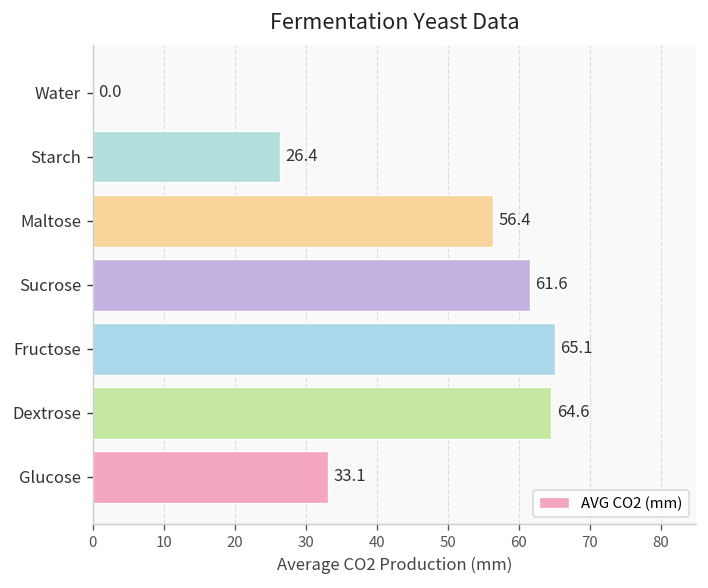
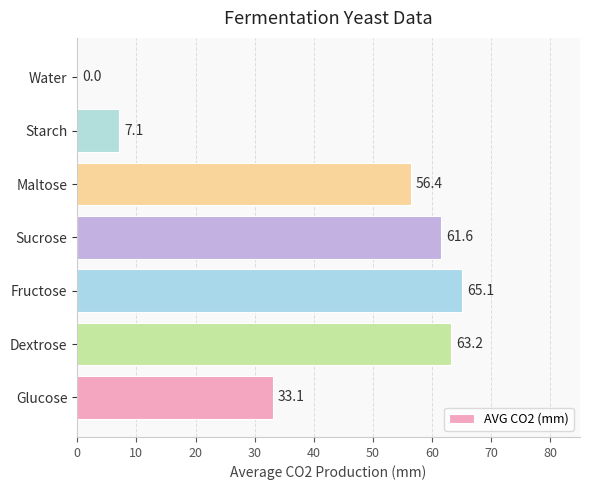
  {
    "Water": 0.0,
-   "Starch": 26.4,
+   "Starch": 7.1,
    "Maltose": 56.4,
    "Sucrose": 61.6,
    "Fructose": 65.1,
-   "Dextrose": 64.6,
+   "Dextrose": 63.2,
    "Glucose": 33.1
  }
